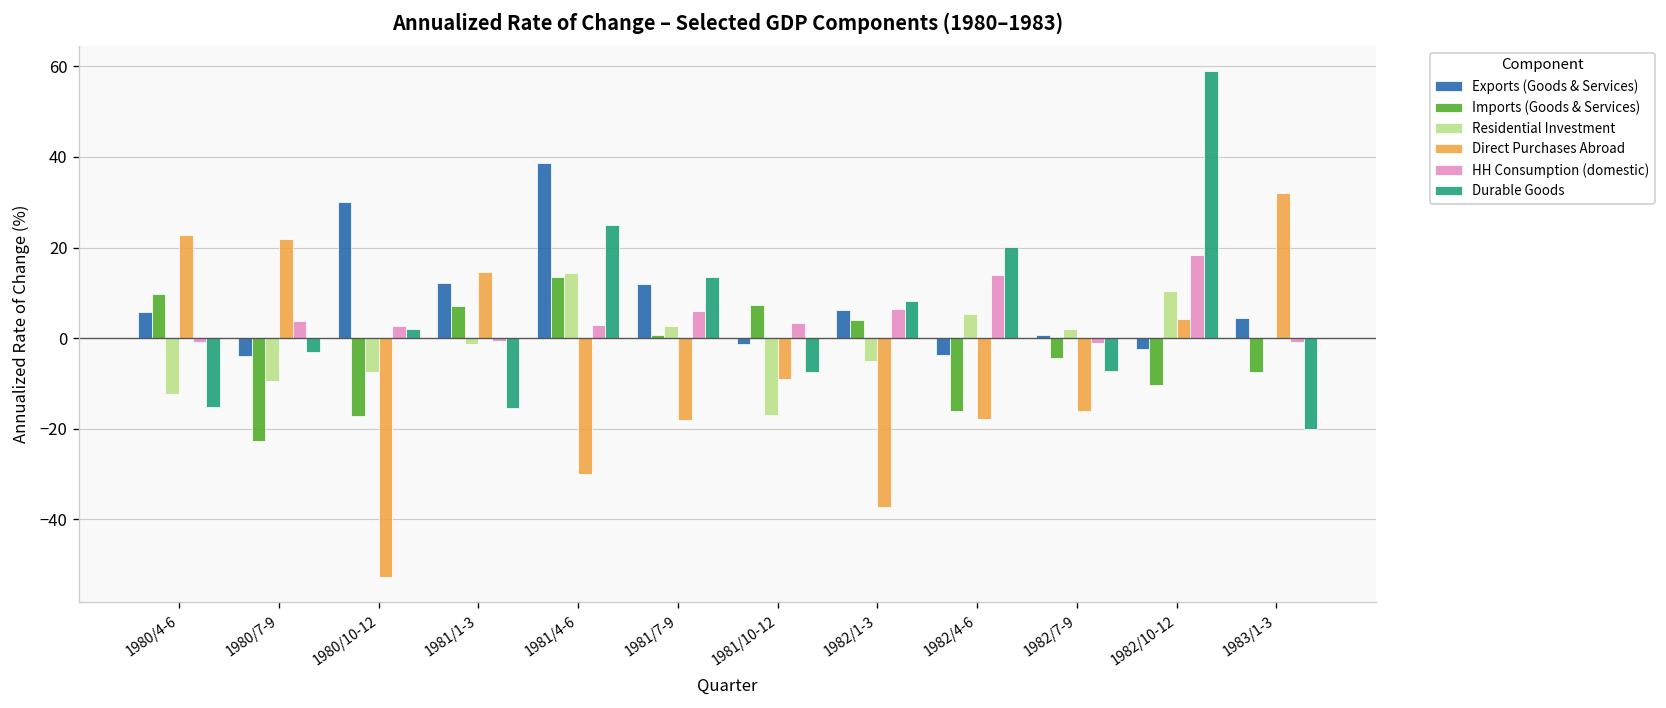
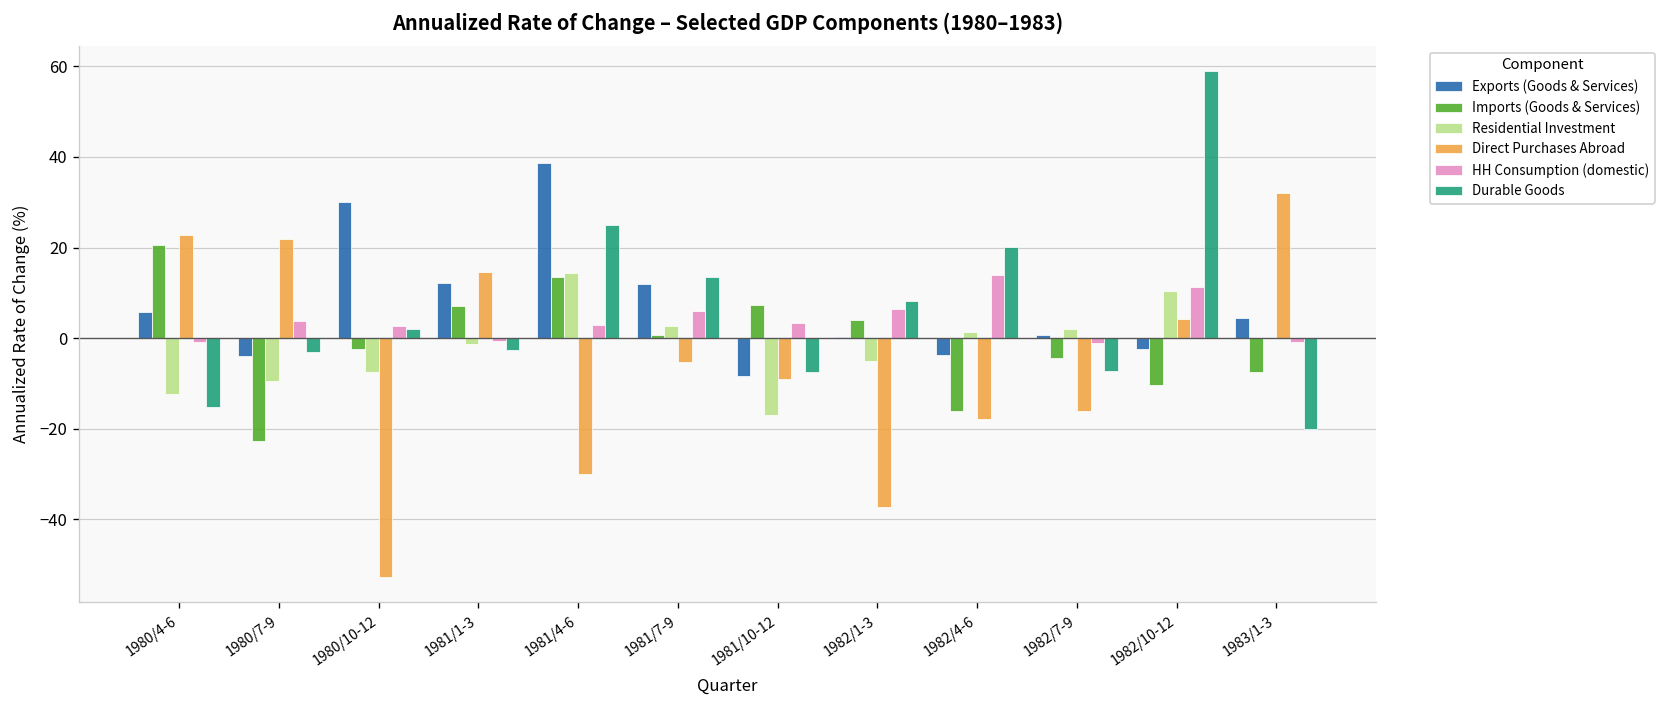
  {
    "Exports (Goods & Services)": {
      "1980/4-6": 6,
      "1980/7-9": -4,
      "1980/10-12": 30,
      "1981/1-3": 12,
      "1981/4-6": 39,
      "1981/7-9": 12,
-     "1981/10-12": -1,
-     "1982/1-3": 6,
+     "1981/10-12": -8,
+     "1982/1-3": 0,
      "1982/4-6": -4,
      "1982/10-12": -3,
      "1983/1-3": 5
    },
    "Imports (Goods & Services)": {
-     "1980/4-6": 10,
+     "1980/4-6": 21,
      "1980/7-9": -23,
-     "1980/10-12": -17,
+     "1980/10-12": -3,
      "1981/1-3": 7,
      "1981/4-6": 14,
      "1981/7-9": 1,
      "1981/10-12": 7,
      "1982/1-3": 4,
      "1982/4-6": -16,
      "1982/7-9": -4,
      "1982/10-12": -10,
      "1983/1-3": -8
    },
    "Residential Investment": {
      "1980/4-6": -12,
      "1980/7-9": -10,
      "1980/10-12": -8,
      "1981/1-3": -1,
      "1981/4-6": 14,
      "1981/7-9": 3,
      "1981/10-12": -17,
      "1982/1-3": -5,
-     "1982/4-6": 5,
+     "1982/4-6": 1,
      "1982/7-9": 2,
      "1982/10-12": 11
    },
    "Direct Purchases Abroad": {
      "1980/4-6": 23,
      "1980/7-9": 22,
      "1980/10-12": -53,
      "1981/1-3": 15,
      "1981/4-6": -30,
-     "1981/7-9": -18,
+     "1981/7-9": -5,
      "1981/10-12": -9,
      "1982/1-3": -37,
      "1982/4-6": -18,
      "1982/7-9": -16,
      "1982/10-12": 4,
      "1983/1-3": 32
    },
    "HH Consumption (domestic)": {
      "1980/4-6": -1,
      "1980/7-9": 4,
      "1980/10-12": 3,
      "1981/1-3": -1,
      "1981/4-6": 3,
      "1981/7-9": 6,
      "1981/10-12": 3,
      "1982/1-3": 7,
      "1982/4-6": 14,
      "1982/7-9": -1,
-     "1982/10-12": 18,
+     "1982/10-12": 11,
      "1983/1-3": -1
    },
    "Durable Goods": {
      "1980/4-6": -15,
      "1980/7-9": -3,
      "1980/10-12": 2,
-     "1981/1-3": -16,
+     "1981/1-3": -3,
      "1981/4-6": 25,
      "1981/7-9": 13,
      "1981/10-12": -7,
      "1982/1-3": 8,
      "1982/4-6": 20,
      "1982/7-9": -7,
      "1982/10-12": 59,
      "1983/1-3": -20
    }
  }
